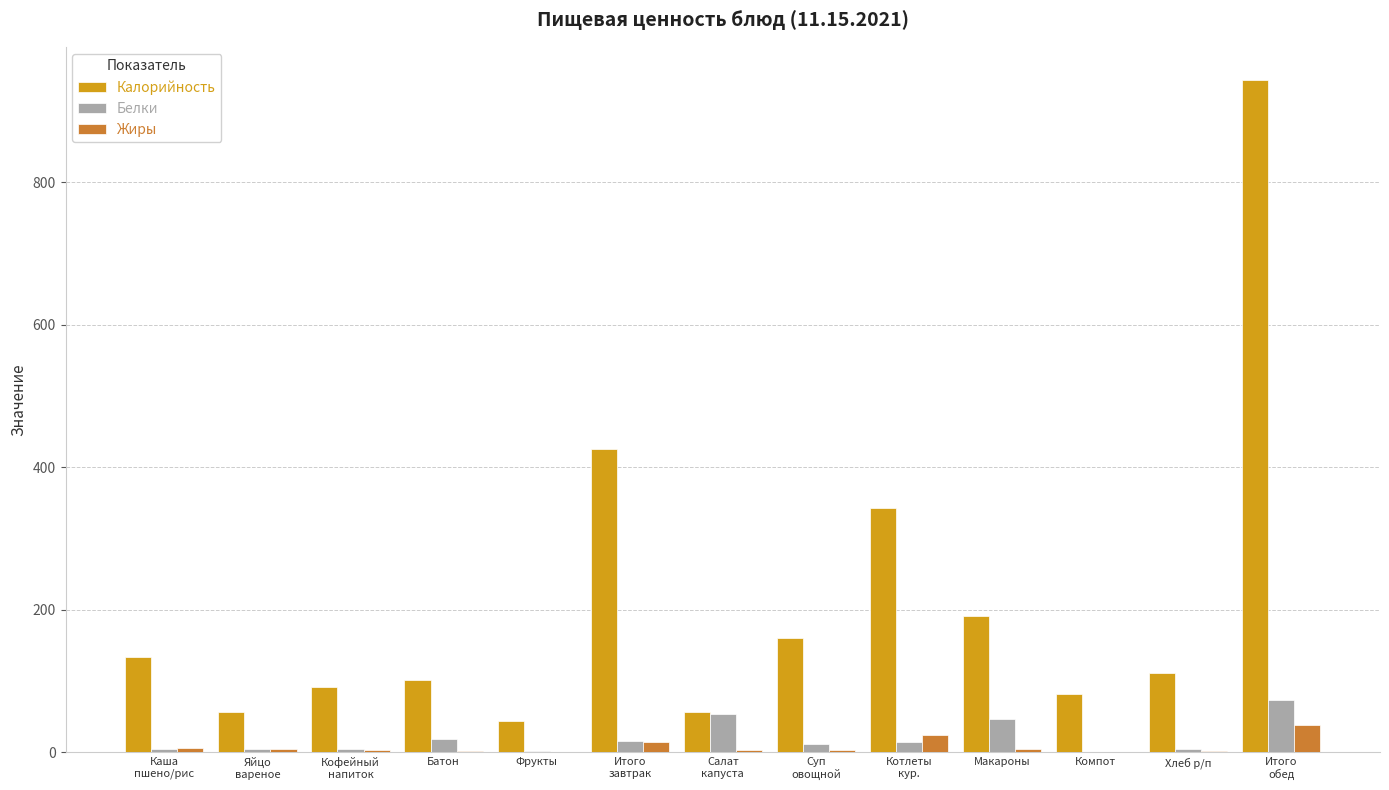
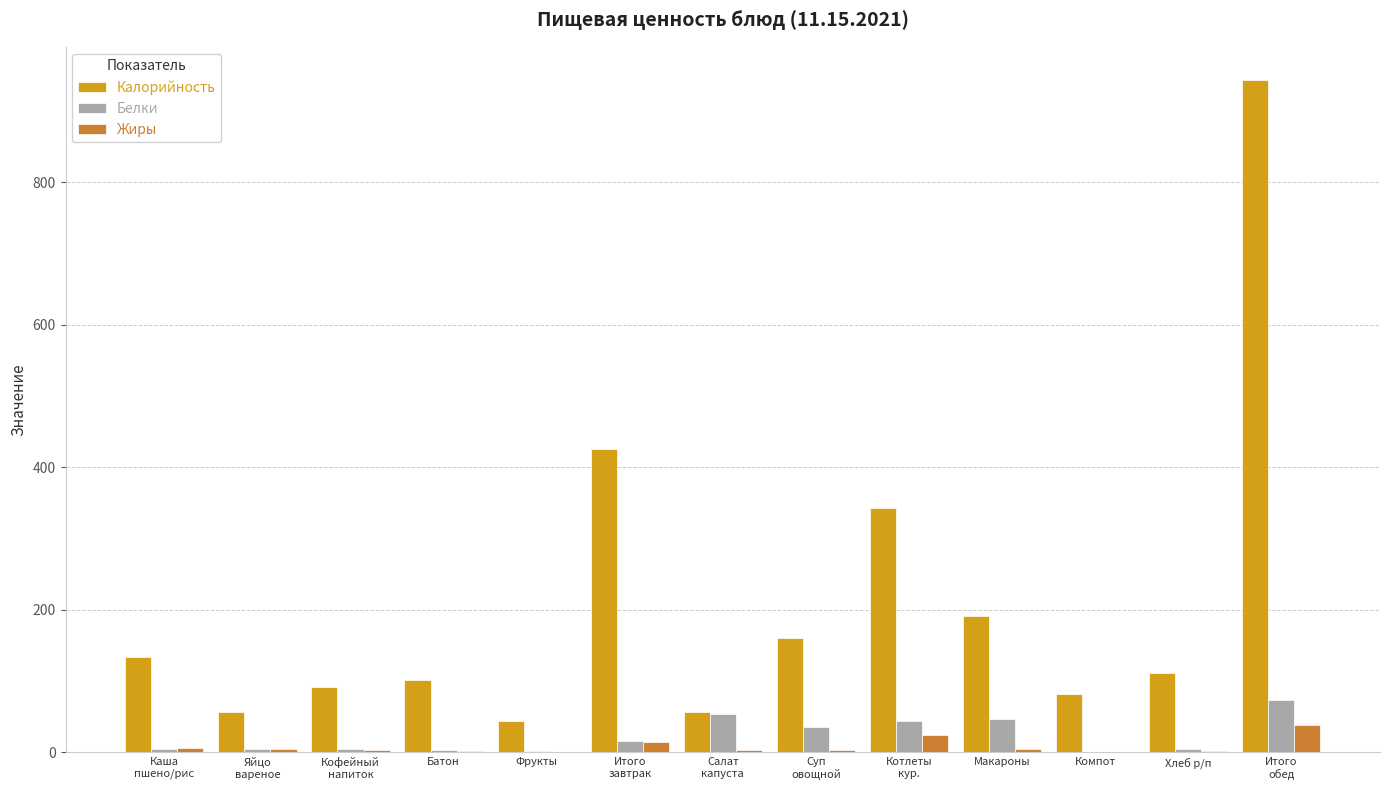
  {
    "Белки": {
      "Каша пшено/рис": 0,
      "Яйцо вареное": 0,
      "Кофейный напиток": 0,
-     "Батон": 20,
+     "Батон": 0,
      "Итого завтрак": 20,
      "Салат капуста": 50,
-     "Суп овощной": 10,
-     "Котлеты кур.": 10,
+     "Суп овощной": 40,
+     "Котлеты кур.": 40,
      "Макароны": 50,
      "Хлеб р/п": 0,
      "Итого обед": 70
    }
  }
